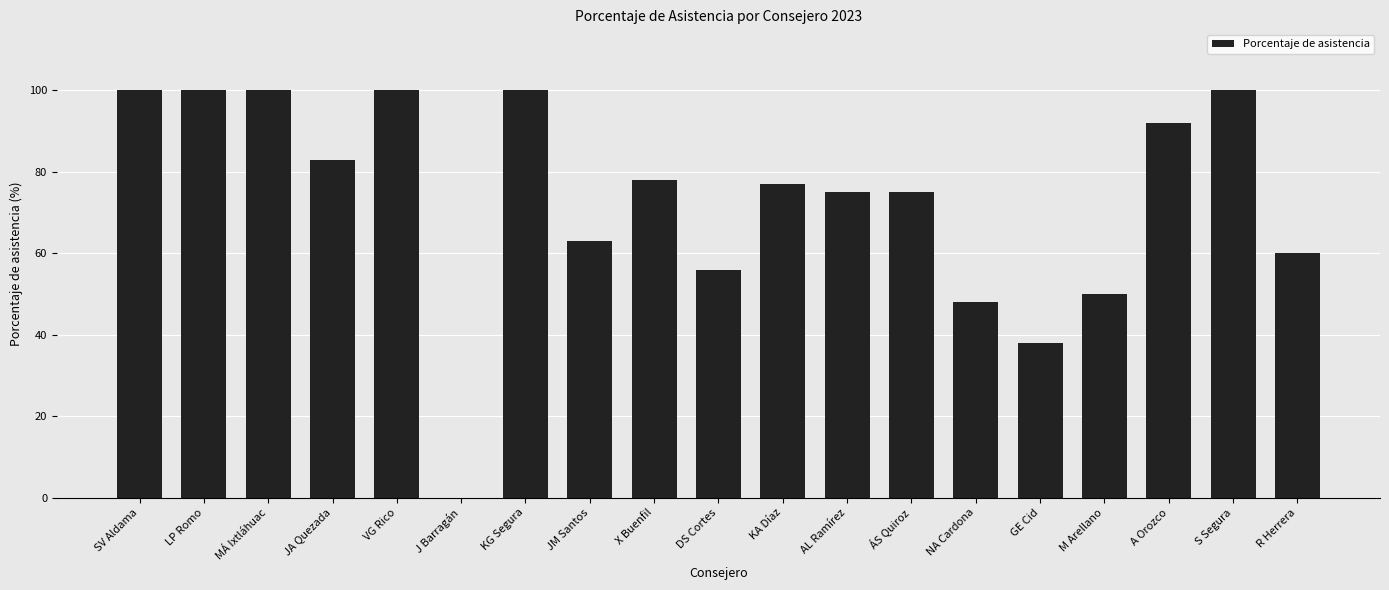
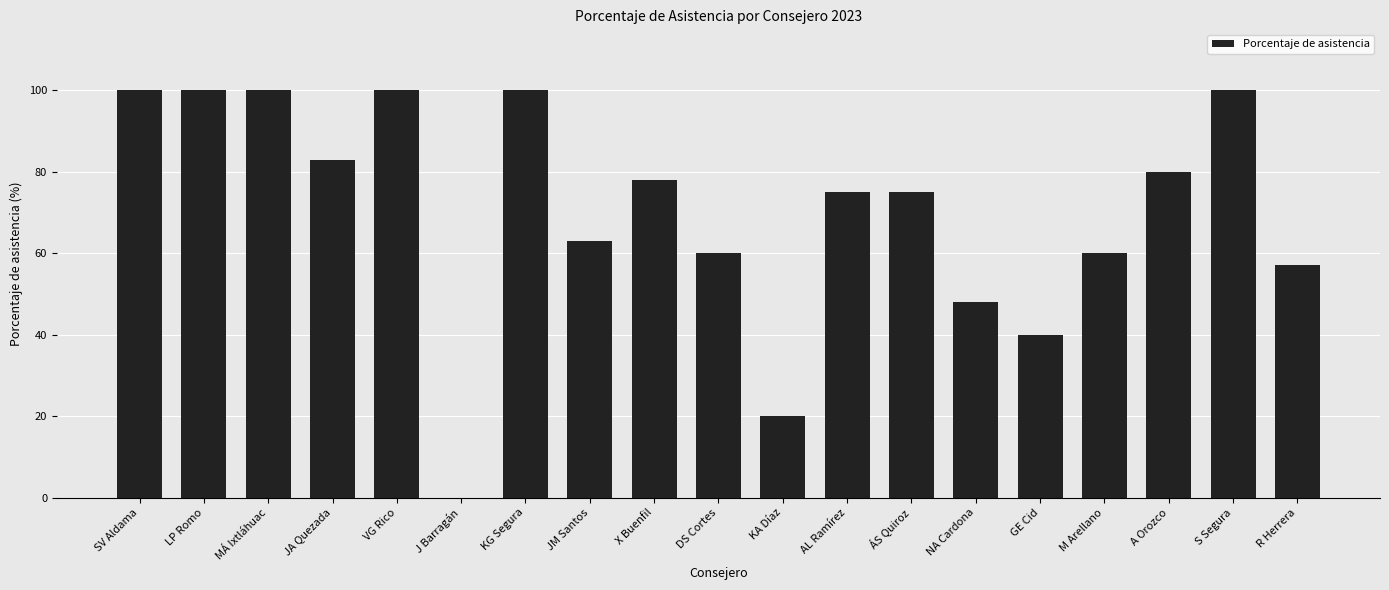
  {
    "SV Aldama": 100,
    "LP Romo": 100,
    "MÁ Ixtláhuac": 100,
    "JA Quezada": 83,
    "VG Rico": 100,
    "J Barragán": 0,
    "KG Segura": 100,
    "JM Santos": 63,
    "X Buenfil": 78,
-   "DS Cortes": 56,
-   "KA Díaz": 77,
+   "DS Cortes": 60,
+   "KA Díaz": 20,
    "AL Ramírez": 75,
    "ÁS Quiroz": 75,
    "NA Cardona": 48,
-   "GE Cid": 38,
-   "M Arellano": 50,
-   "A Orozco": 92,
+   "GE Cid": 40,
+   "M Arellano": 60,
+   "A Orozco": 80,
    "S Segura": 100,
-   "R Herrera": 60
+   "R Herrera": 57
  }
